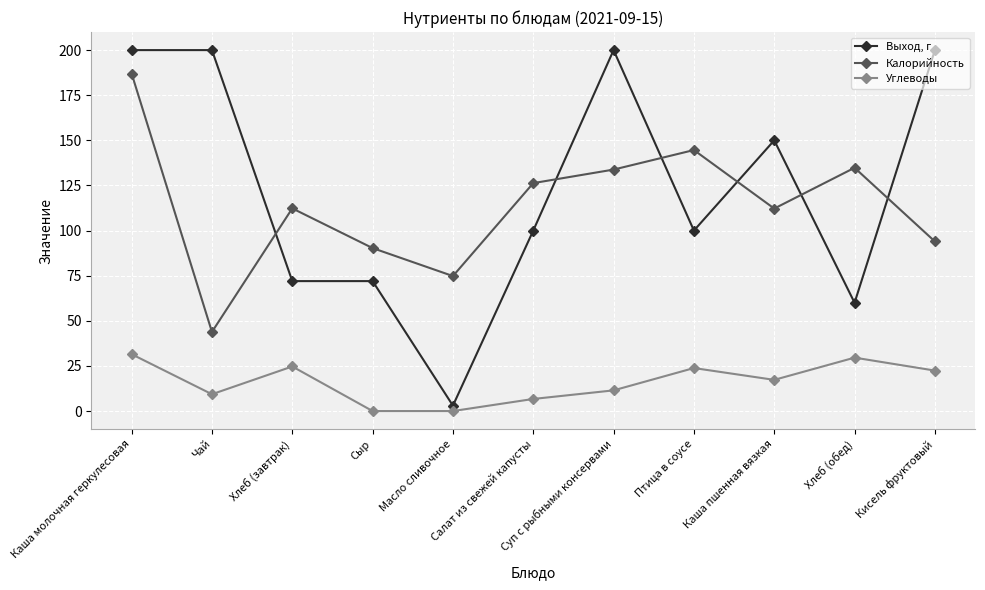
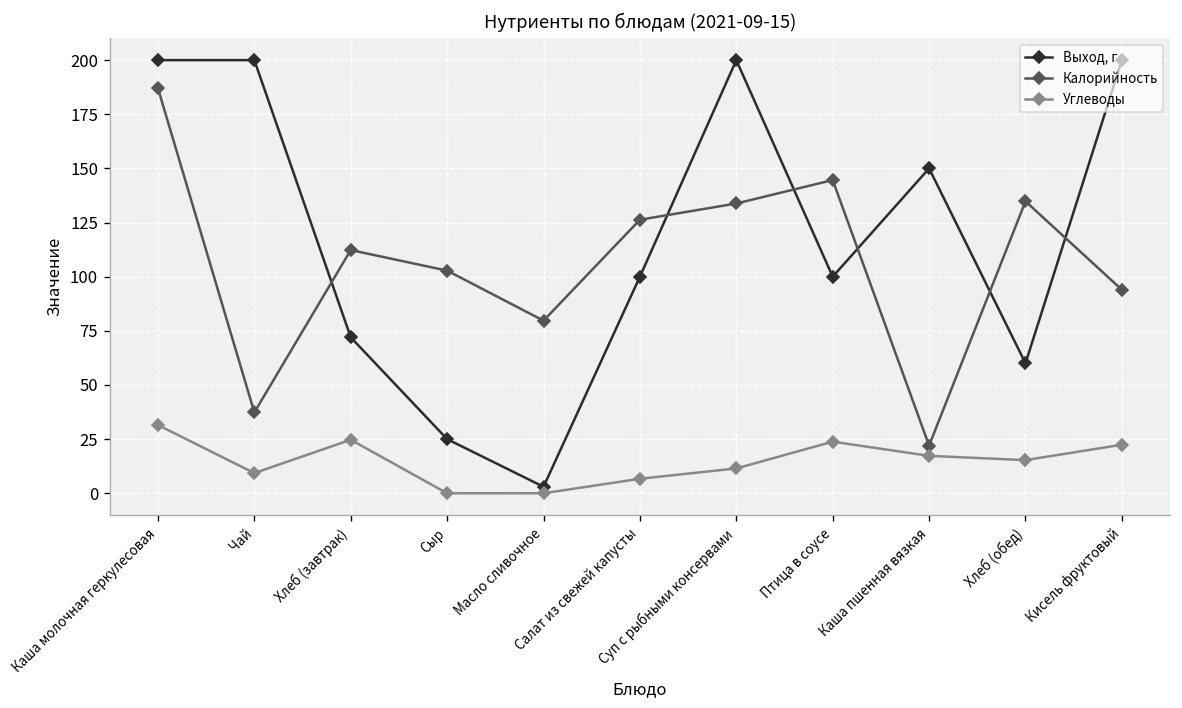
  {
    "Выход, г": {
      "Каша молочная геркулесовая": 200,
      "Чай": 200,
      "Хлеб (завтрак)": 72,
-     "Сыр": 72,
+     "Сыр": 25,
      "Масло сливочное": 3,
      "Салат из свежей капусты": 100,
      "Суп с рыбными консервами": 200,
      "Птица в соусе": 100,
      "Каша пшенная вязкая": 150,
      "Хлеб (обед)": 60
    },
    "Калорийность": {
      "Каша молочная геркулесовая": 187,
-     "Чай": 44,
+     "Чай": 37,
      "Хлеб (завтрак)": 112,
-     "Сыр": 90,
-     "Масло сливочное": 75,
+     "Сыр": 103,
+     "Масло сливочное": 80,
      "Салат из свежей капусты": 126,
      "Суп с рыбными консервами": 134,
      "Птица в соусе": 145,
-     "Каша пшенная вязкая": 112,
+     "Каша пшенная вязкая": 22,
      "Хлеб (обед)": 135,
      "Кисель фруктовый": 94
    },
    "Углеводы": {
      "Каша молочная геркулесовая": 32,
      "Чай": 9,
      "Хлеб (завтрак)": 25,
      "Сыр": 0,
      "Масло сливочное": 0,
      "Салат из свежей капусты": 7,
      "Суп с рыбными консервами": 11,
      "Птица в соусе": 24,
      "Каша пшенная вязкая": 17,
-     "Хлеб (обед)": 30,
+     "Хлеб (обед)": 15,
      "Кисель фруктовый": 22
    }
  }
